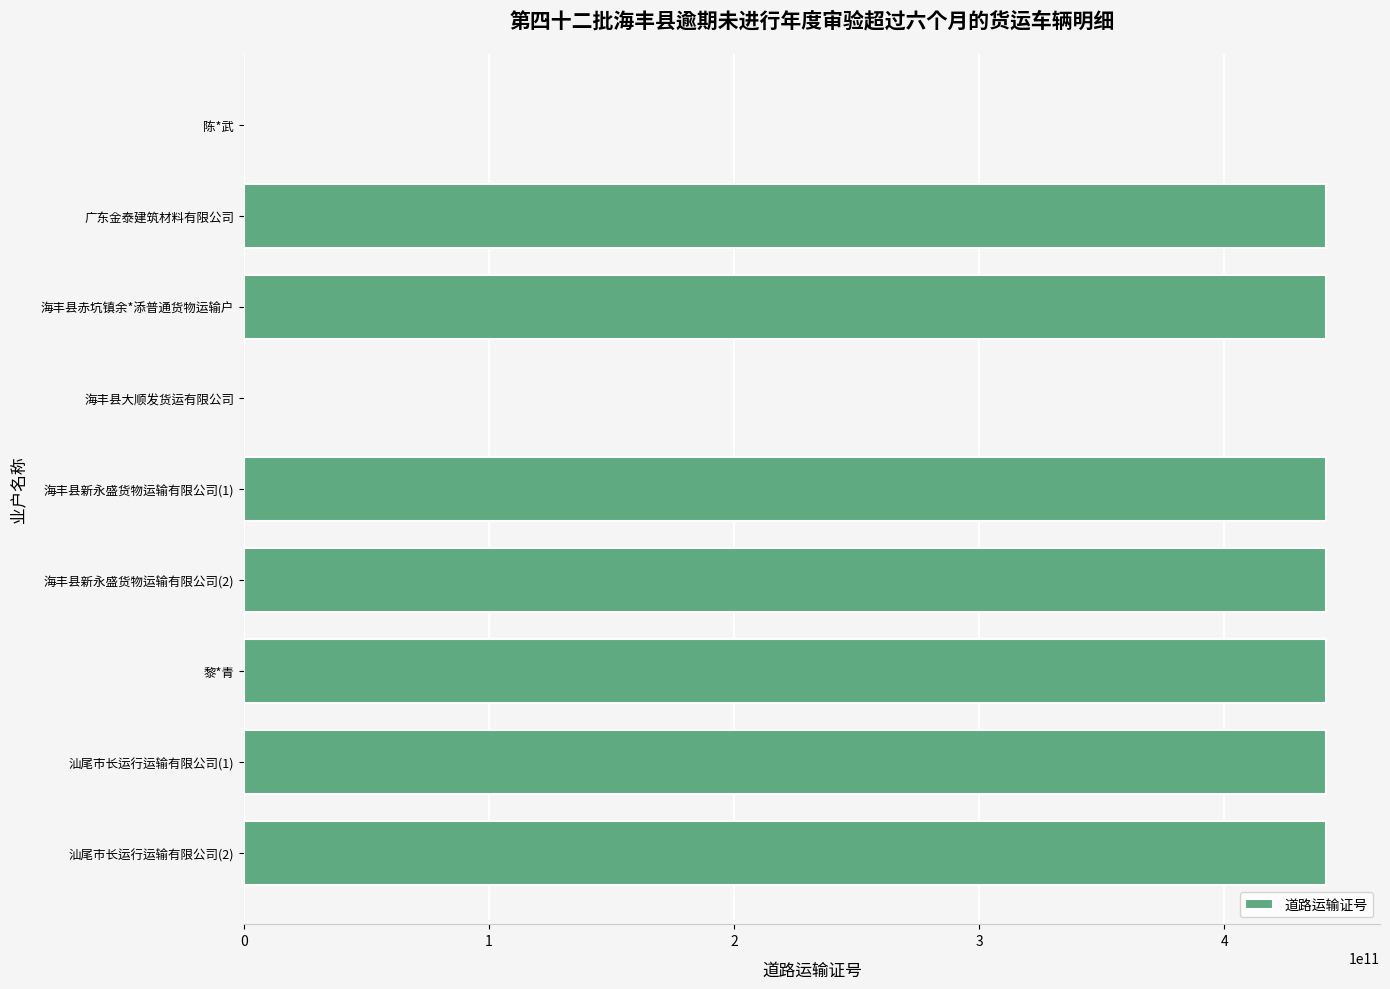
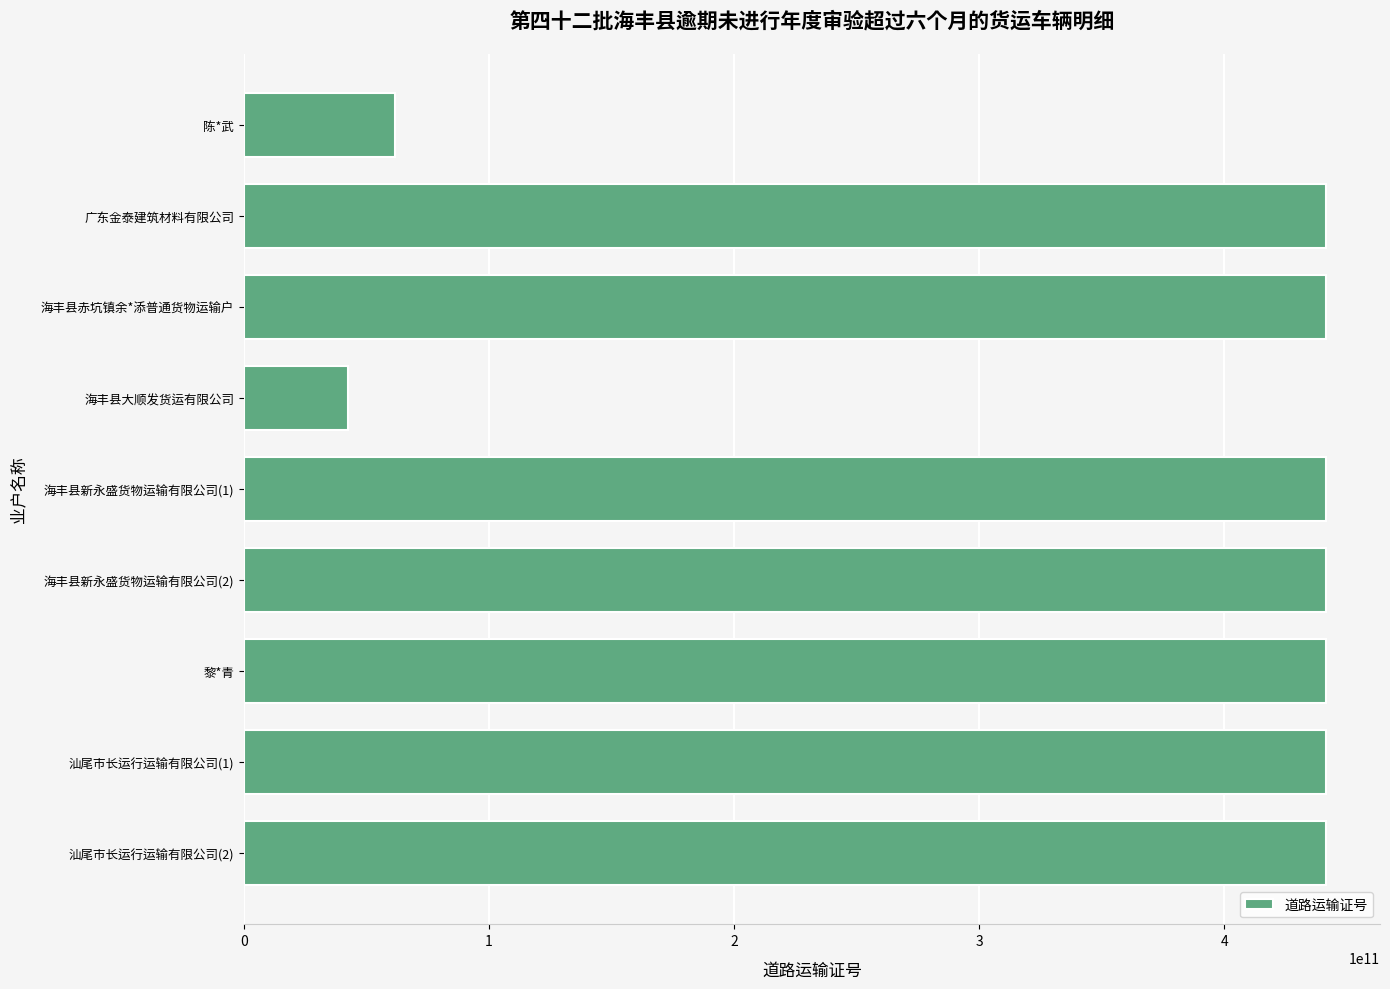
  {
-   "陈*武": 0,
+   "陈*武": 62000000000,
    "广东金泰建筑材料有限公司": 442000000000,
    "海丰县赤坑镇余*添普通货物运输户": 442000000000,
-   "海丰县大顺发货运有限公司": 0,
+   "海丰县大顺发货运有限公司": 42000000000,
    "海丰县新永盛货物运输有限公司(1)": 442000000000,
    "海丰县新永盛货物运输有限公司(2)": 442000000000,
    "黎*青": 442000000000,
    "汕尾市长运行运输有限公司(1)": 442000000000,
    "汕尾市长运行运输有限公司(2)": 442000000000
  }
